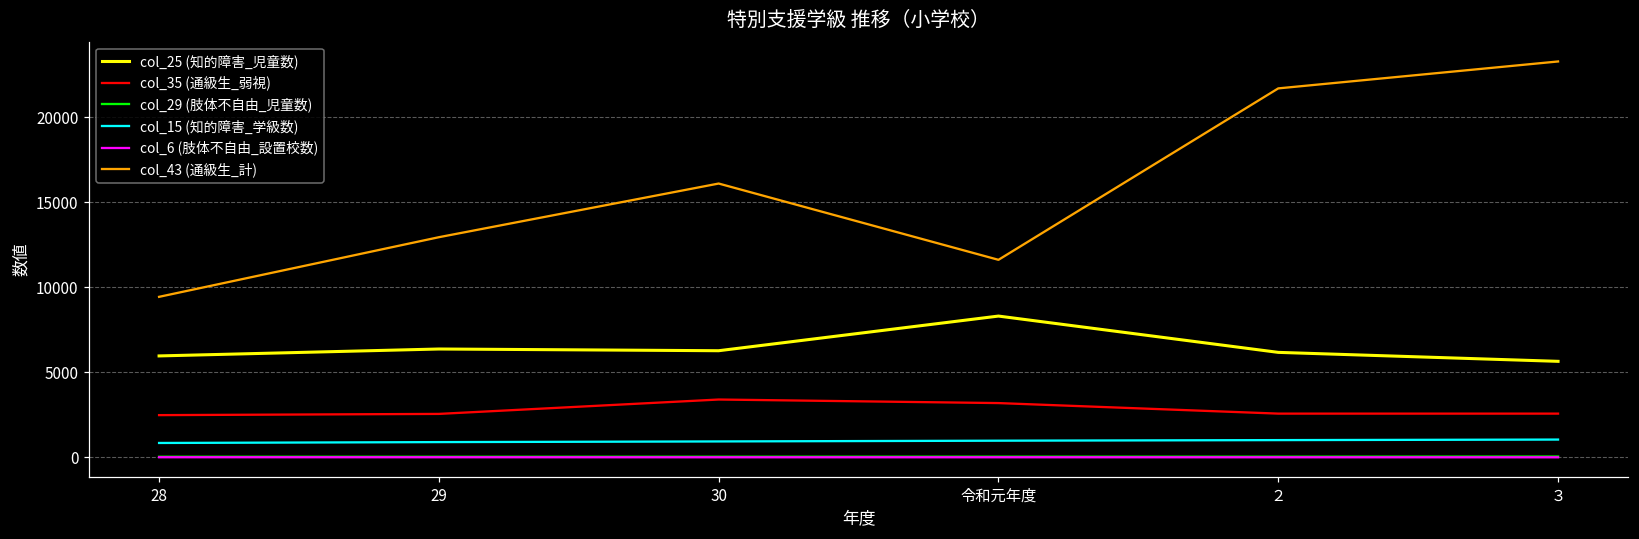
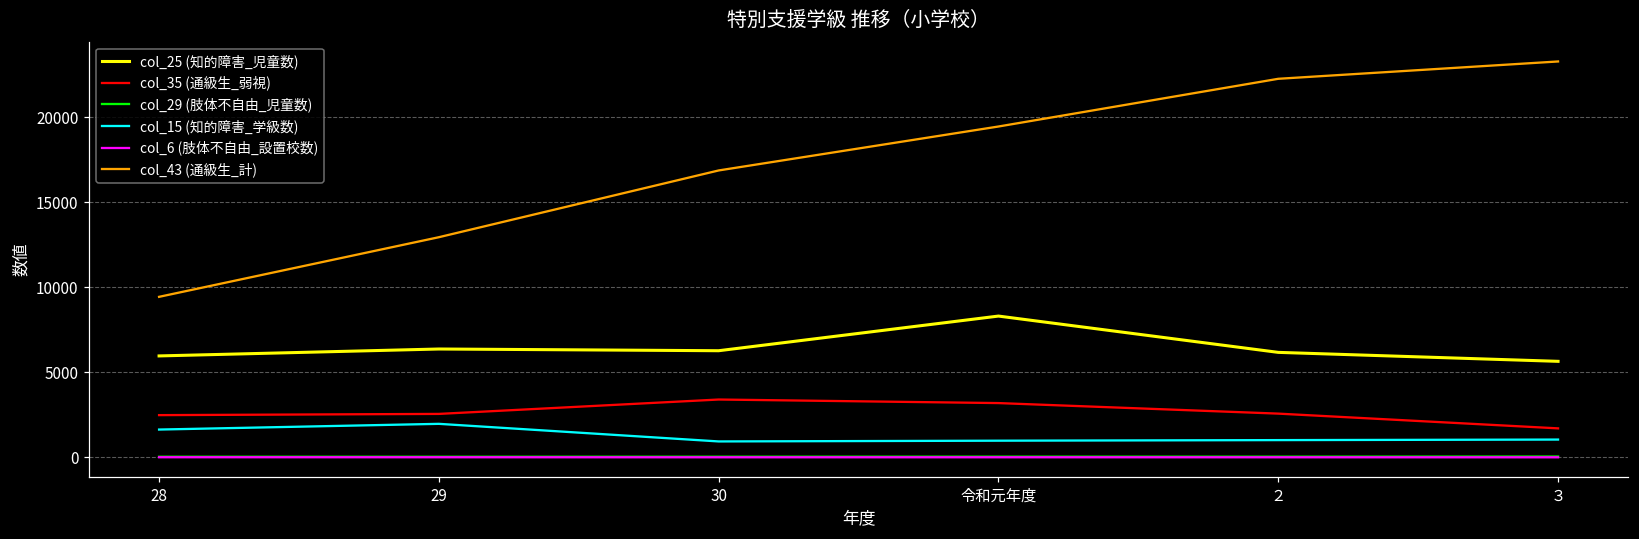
  {
    "col_25 (知的障害_児童数)": {
      "28": 6000,
      "29": 6400,
      "30": 6300,
      "令和元年度": 8300,
      "２": 6200,
      "３": 5600
    },
    "col_35 (通級生_弱視)": {
      "28": 2500,
      "29": 2600,
      "30": 3400,
      "令和元年度": 3200,
      "２": 2600,
-     "３": 2600
+     "３": 1700
    },
    "col_15 (知的障害_学級数)": {
-     "28": 800,
-     "29": 900,
+     "28": 1600,
+     "29": 2000,
      "30": 900,
      "令和元年度": 1000,
      "２": 1000,
      "３": 1000
    },
    "col_43 (通級生_計)": {
      "28": 9400,
      "29": 12900,
-     "30": 16100,
-     "令和元年度": 11600,
-     "２": 21700,
+     "30": 16900,
+     "令和元年度": 19500,
+     "２": 22300,
      "３": 23300
    }
  }
